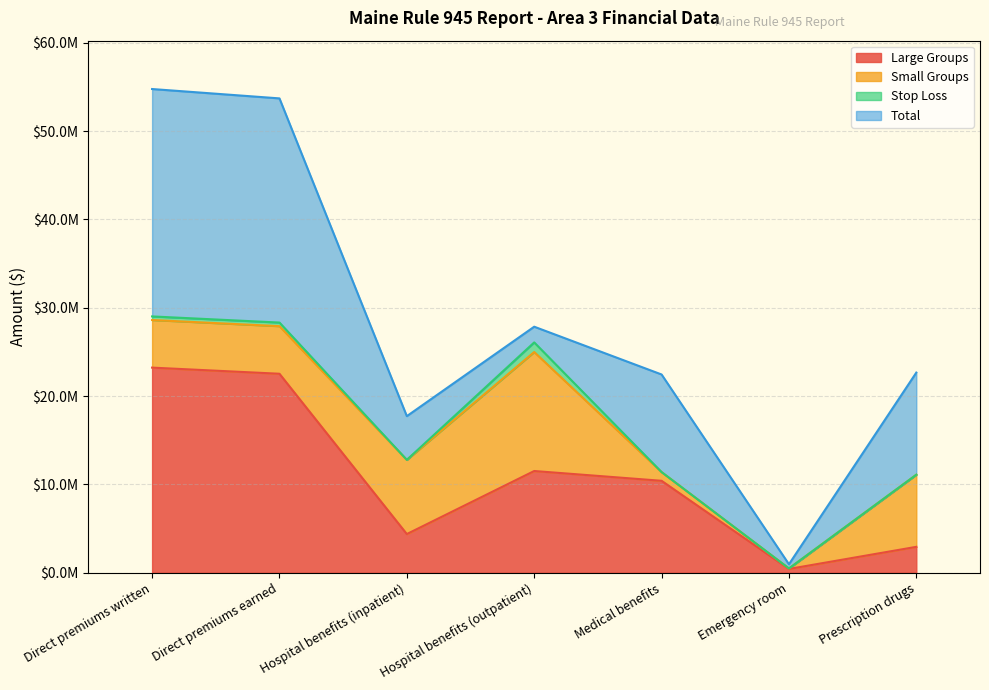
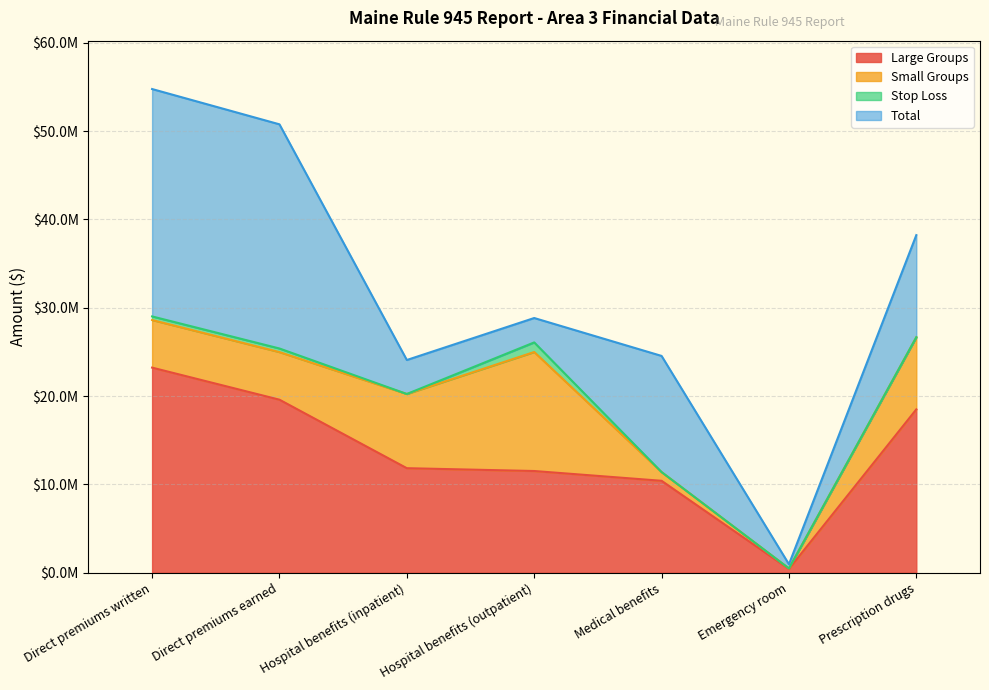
  {
    "Large Groups": {
      "Direct premiums written": "$23000000",
-     "Direct premiums earned": "$23000000",
-     "Hospital benefits (inpatient)": "$4000000",
+     "Direct premiums earned": "$20000000",
+     "Hospital benefits (inpatient)": "$12000000",
      "Hospital benefits (outpatient)": "$12000000",
      "Medical benefits": "$10000000",
-     "Prescription drugs": "$3000000"
+     "Prescription drugs": "$18000000"
    },
    "Small Groups": {
      "Direct premiums written": "$5000000",
      "Direct premiums earned": "$5000000",
      "Hospital benefits (outpatient)": "$13000000"
    },
    "Stop Loss": {
      "Direct premiums written": "$0",
      "Direct premiums earned": "$0",
      "Hospital benefits (outpatient)": "$1000000"
    },
    "Total": {
      "Direct premiums written": "$26000000",
      "Direct premiums earned": "$25000000",
-     "Hospital benefits (inpatient)": "$5000000",
-     "Hospital benefits (outpatient)": "$2000000",
-     "Medical benefits": "$11000000",
+     "Hospital benefits (inpatient)": "$4000000",
+     "Hospital benefits (outpatient)": "$3000000",
+     "Medical benefits": "$13000000",
      "Emergency room": "$0",
      "Prescription drugs": "$12000000"
    }
  }
